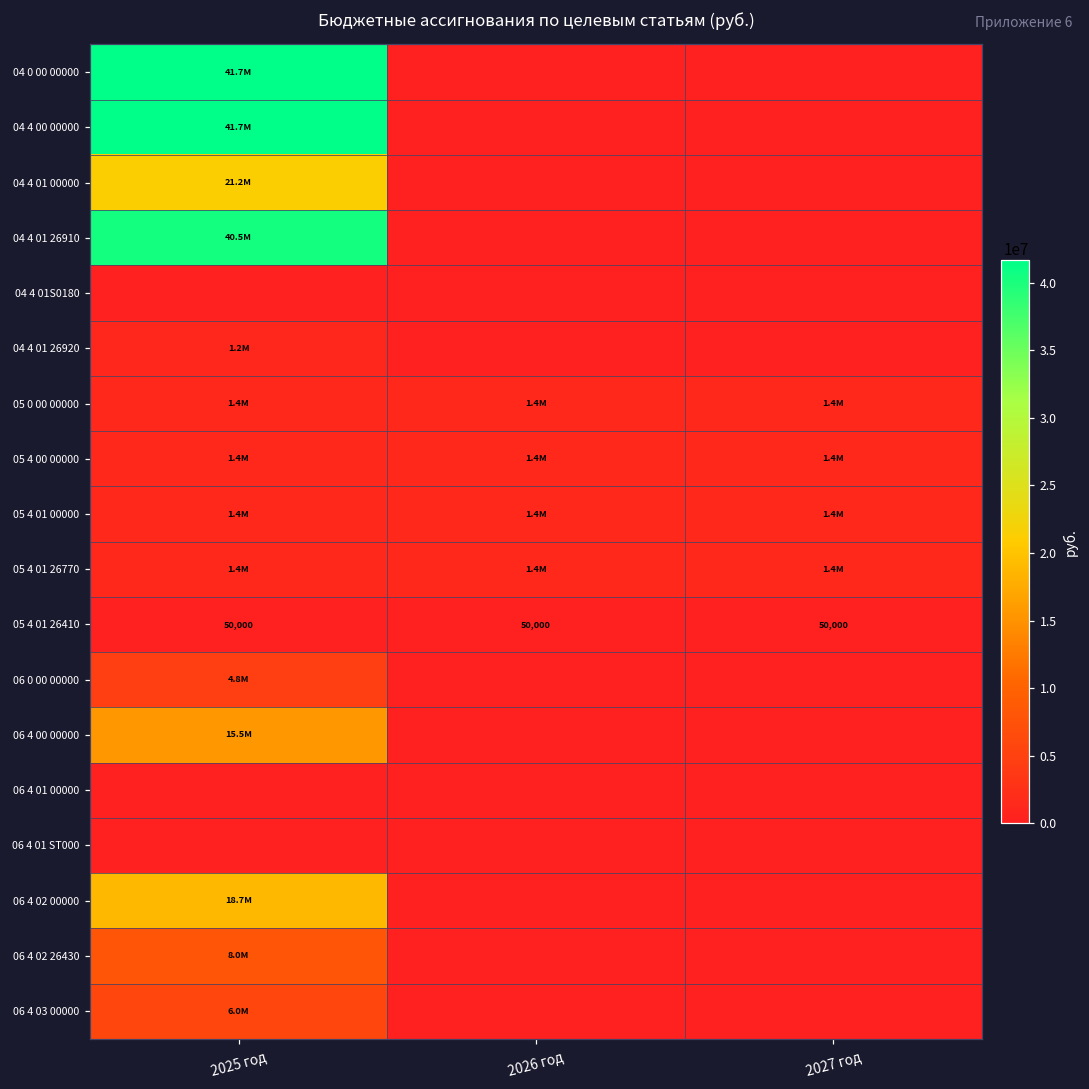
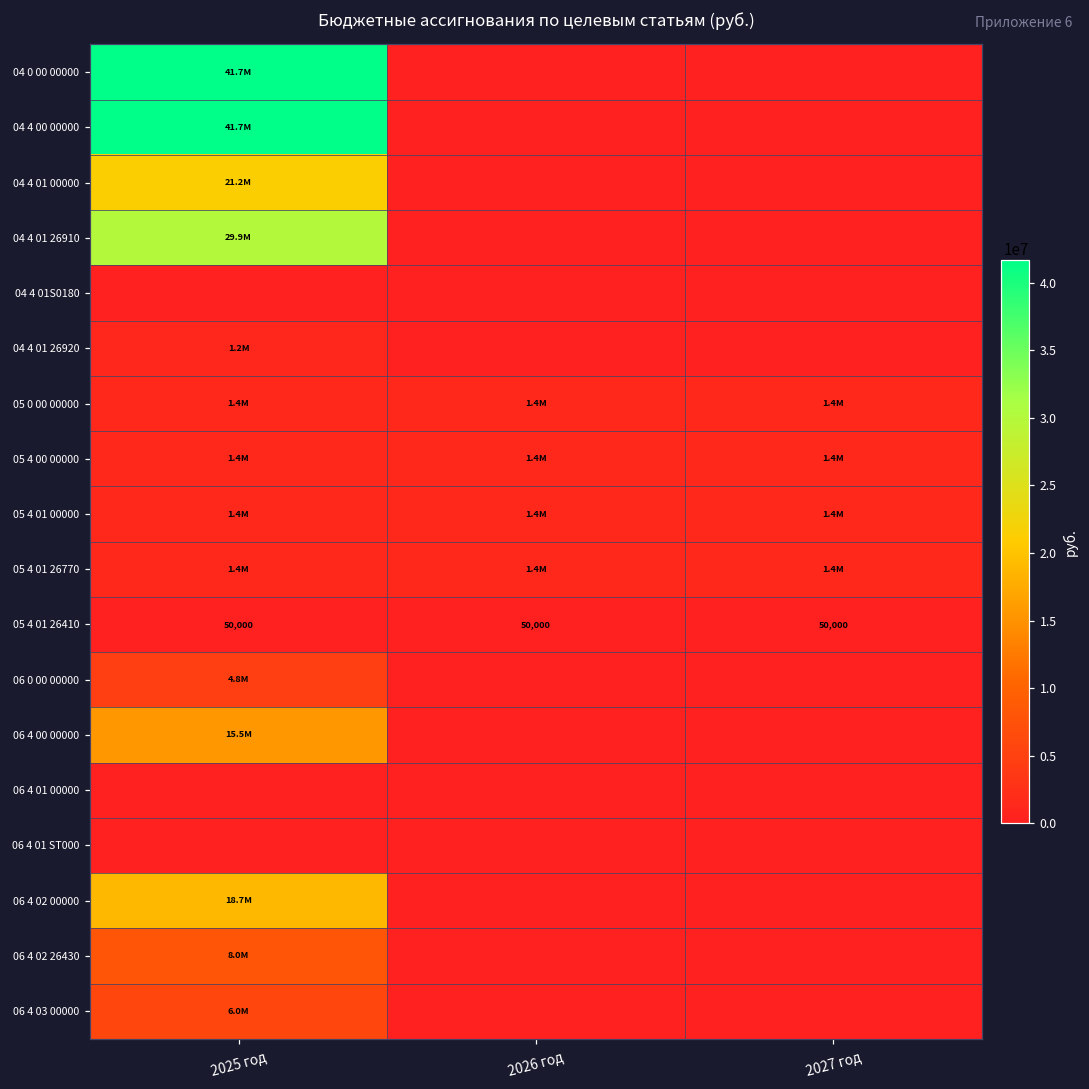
  {
    "04 0 00 00000": {
      "2025 год": "41.7M"
    },
    "04 4 00 00000": {
      "2025 год": "41.7M"
    },
    "04 4 01 00000": {
      "2025 год": "21.2M"
    },
    "04 4 01 26910": {
-     "2025 год": "40.5M"
+     "2025 год": "29.9M"
    },
    "04 4 01 26920": {
      "2025 год": "1.2M"
    },
    "05 0 00 00000": {
      "2025 год": "1.4M",
      "2026 год": "1.4M",
      "2027 год": "1.4M"
    },
    "05 4 00 00000": {
      "2025 год": "1.4M",
      "2026 год": "1.4M",
      "2027 год": "1.4M"
    },
    "05 4 01 00000": {
      "2025 год": "1.4M",
      "2026 год": "1.4M",
      "2027 год": "1.4M"
    },
    "05 4 01 26770": {
      "2025 год": "1.4M",
      "2026 год": "1.4M",
      "2027 год": "1.4M"
    },
    "05 4 01 26410": {
      "2025 год": "50,000",
      "2026 год": "50,000",
      "2027 год": "50,000"
    },
    "06 0 00 00000": {
      "2025 год": "4.8M"
    },
    "06 4 00 00000": {
      "2025 год": "15.5M"
    },
    "06 4 02 00000": {
      "2025 год": "18.7M"
    },
    "06 4 02 26430": {
      "2025 год": "8.0M"
    },
    "06 4 03 00000": {
      "2025 год": "6.0M"
    }
  }
